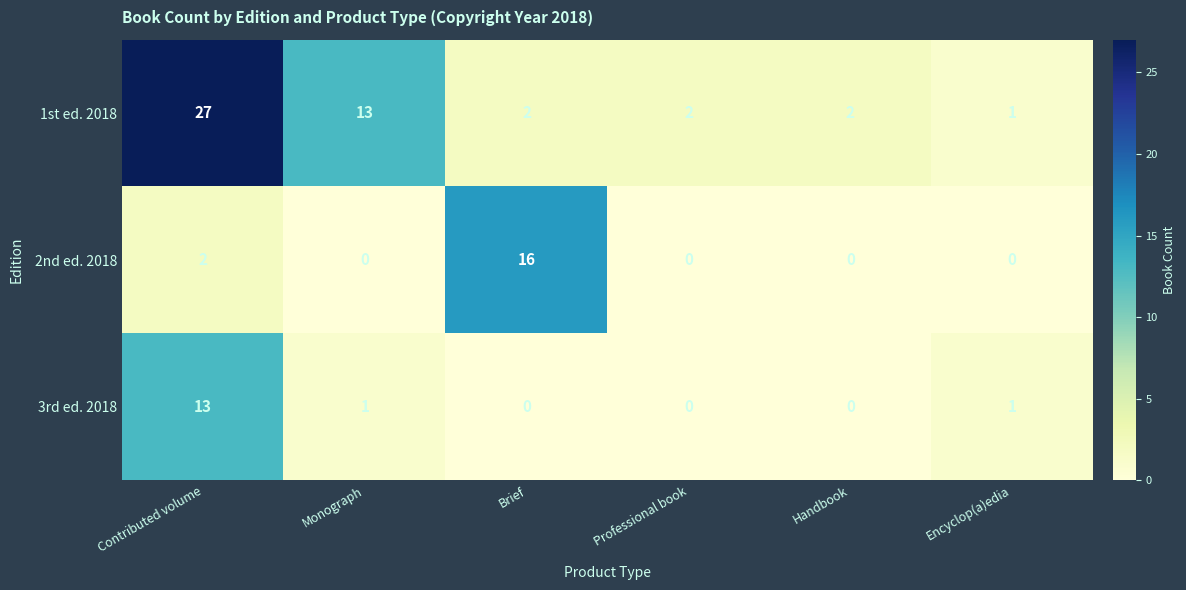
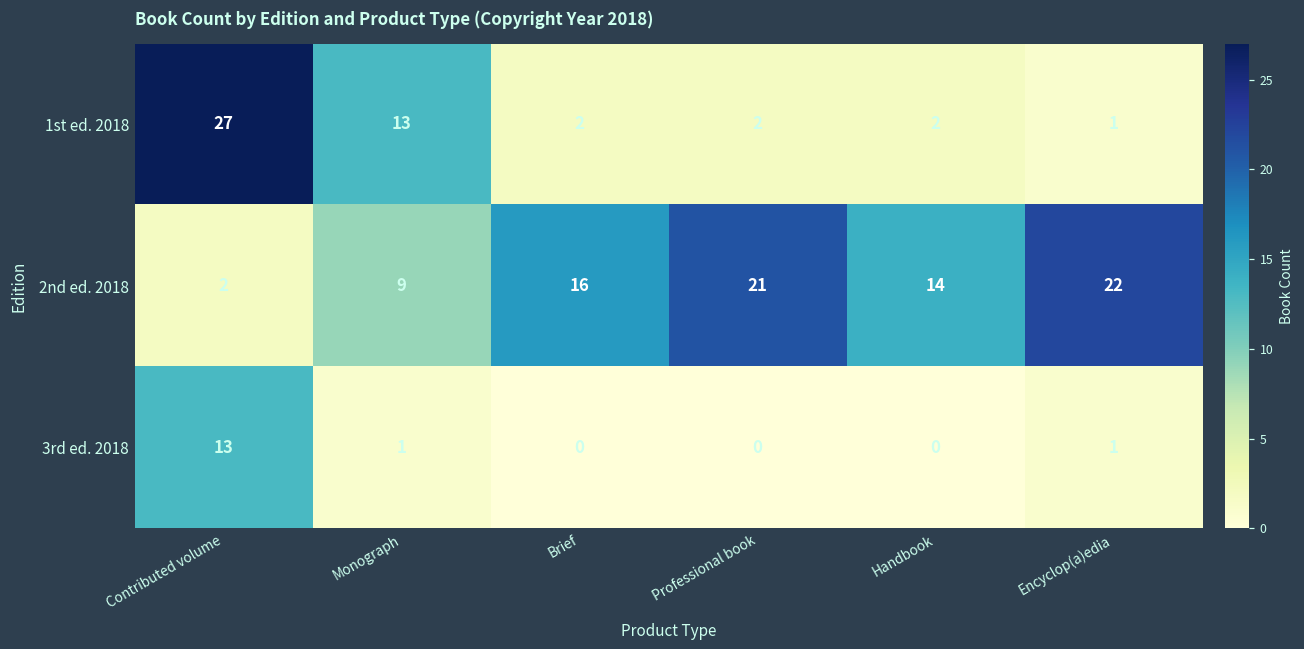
  {
    "1st ed. 2018": {
      "Contributed volume": 27,
      "Monograph": 13
    },
    "2nd ed. 2018": {
-     "Monograph": 0,
+     "Monograph": 9,
      "Brief": 16,
-     "Professional book": 0,
-     "Handbook": 0,
-     "Encyclop(a)edia": 0
+     "Professional book": 21,
+     "Handbook": 14,
+     "Encyclop(a)edia": 22
    },
    "3rd ed. 2018": {
      "Contributed volume": 13,
      "Brief": 0,
      "Professional book": 0,
      "Handbook": 0
    }
  }
